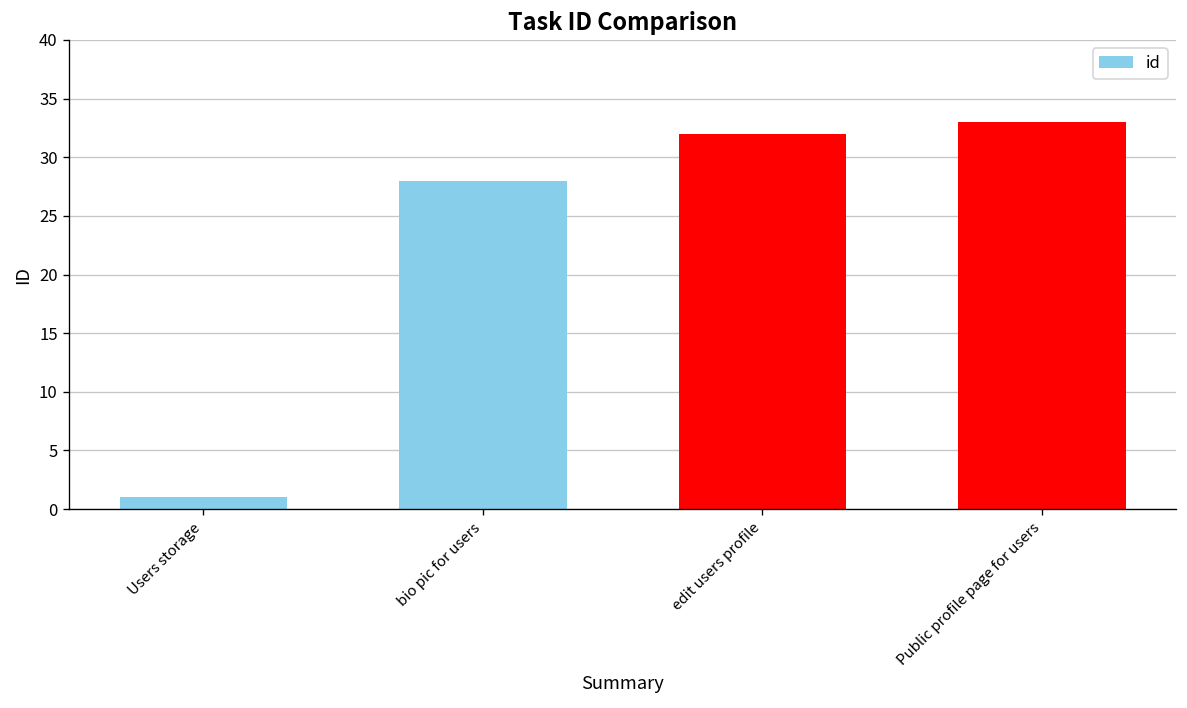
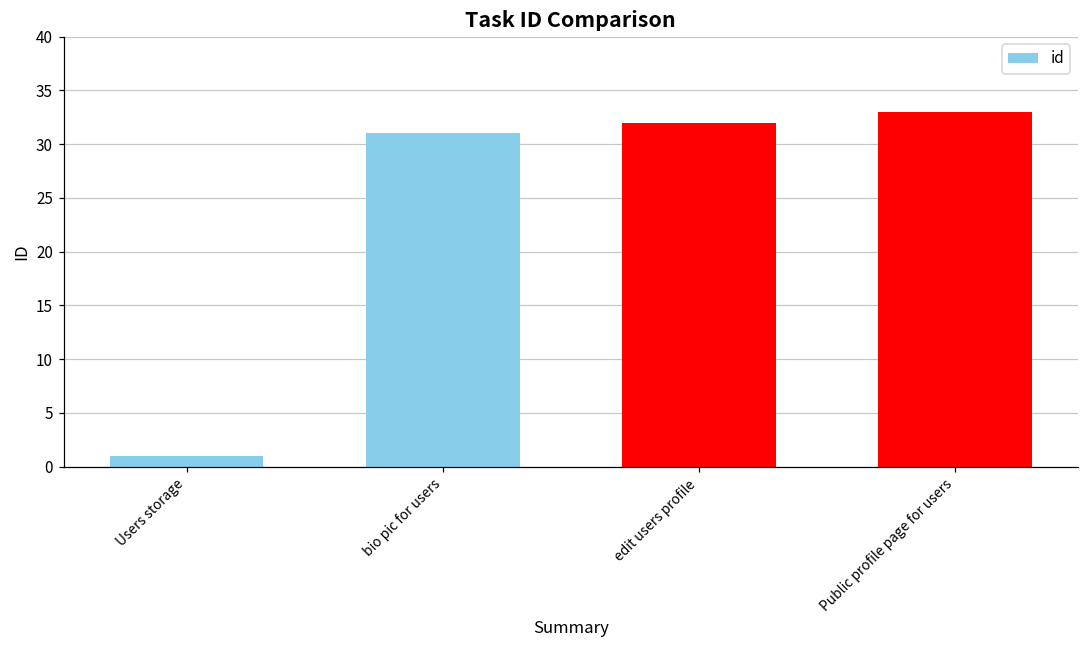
  {
    "Users storage": 1,
-   "bio pic for users": 28,
+   "bio pic for users": 31,
    "edit users profile": 32,
    "Public profile page for users": 33
  }
